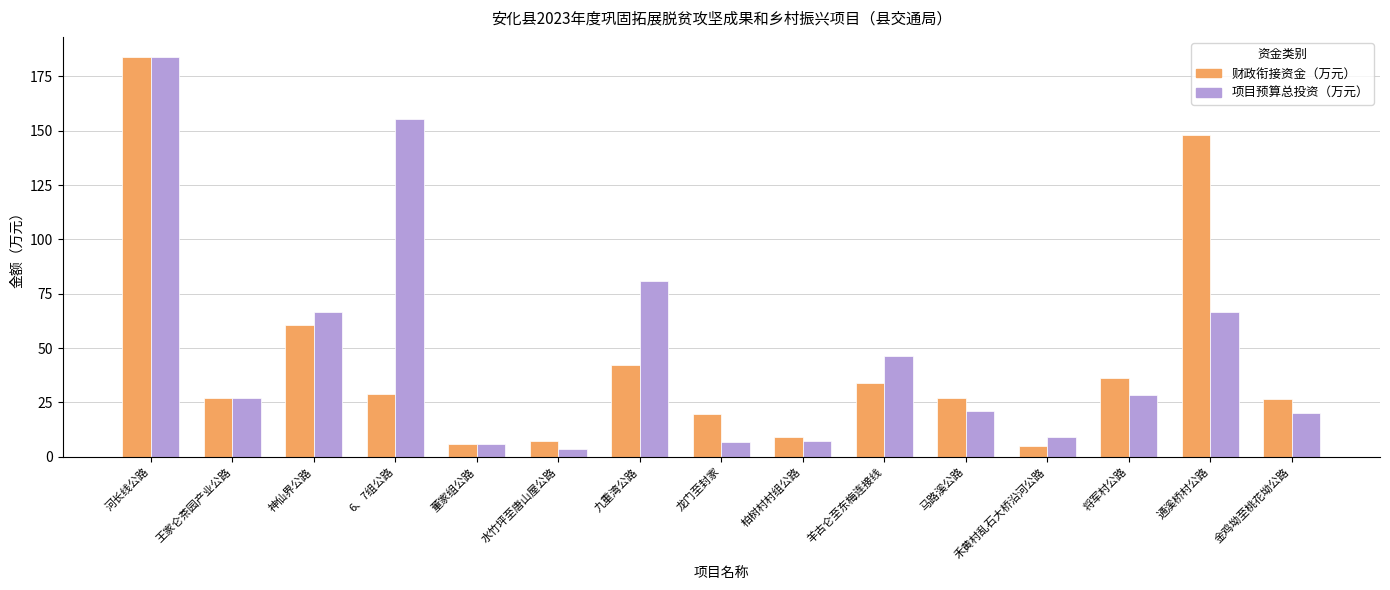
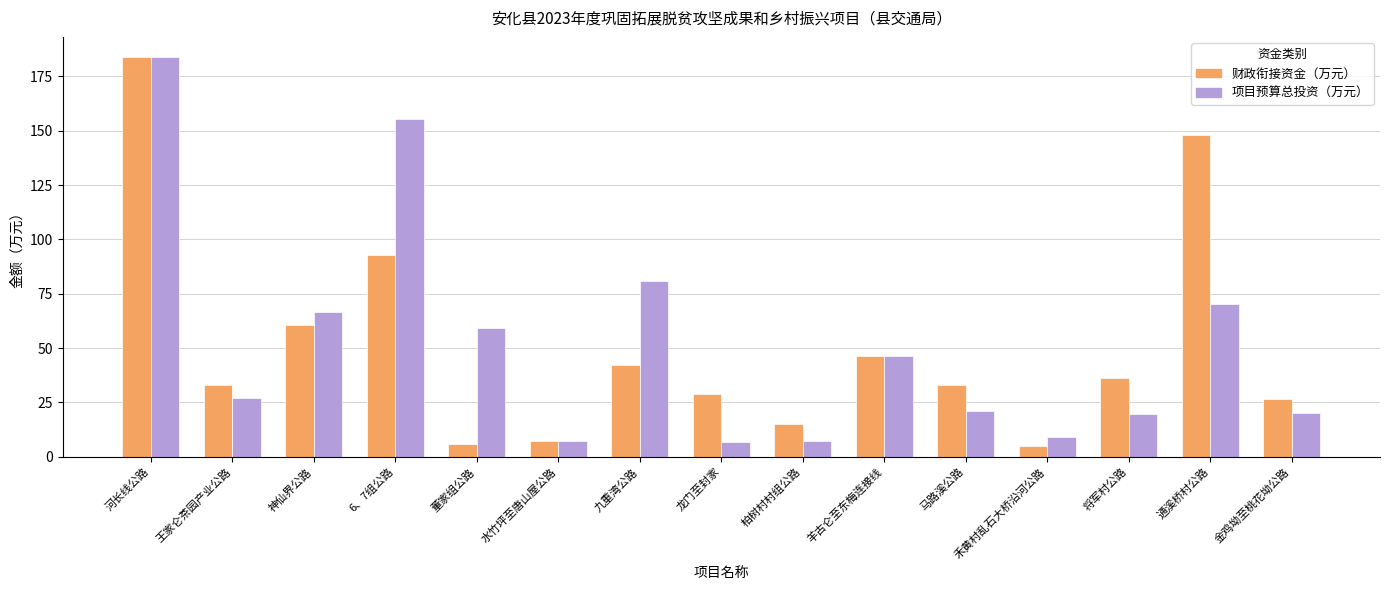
  {
    "财政衔接资金（万元）": {
      "河长线公路": 184,
-     "王家仑茶园产业公路": 27,
+     "王家仑茶园产业公路": 33,
      "神仙界公路": 61,
-     "6、7组公路": 29,
+     "6、7组公路": 93,
      "董家组公路": 6,
      "水竹坪至唐山屋公路": 7,
      "九重湾公路": 42,
-     "龙门至封家": 20,
-     "柏树村村组公路": 9,
-     "羊古仑至东梅连接线": 34,
-     "马路溪公路": 27,
+     "龙门至封家": 29,
+     "柏树村村组公路": 15,
+     "羊古仑至东梅连接线": 46,
+     "马路溪公路": 33,
      "禾黄村乱石大桥沿河公路": 5,
      "将军村公路": 36,
      "通溪桥村公路": 148,
      "金鸡坳至桃花坳公路": 27
    },
    "项目预算总投资（万元）": {
      "河长线公路": 184,
      "王家仑茶园产业公路": 27,
      "神仙界公路": 67,
      "6、7组公路": 156,
-     "董家组公路": 6,
-     "水竹坪至唐山屋公路": 4,
+     "董家组公路": 59,
+     "水竹坪至唐山屋公路": 7,
      "九重湾公路": 81,
      "龙门至封家": 7,
      "柏树村村组公路": 7,
      "羊古仑至东梅连接线": 46,
      "马路溪公路": 21,
      "禾黄村乱石大桥沿河公路": 9,
-     "将军村公路": 29,
-     "通溪桥村公路": 66,
+     "将军村公路": 20,
+     "通溪桥村公路": 70,
      "金鸡坳至桃花坳公路": 20
    }
  }
